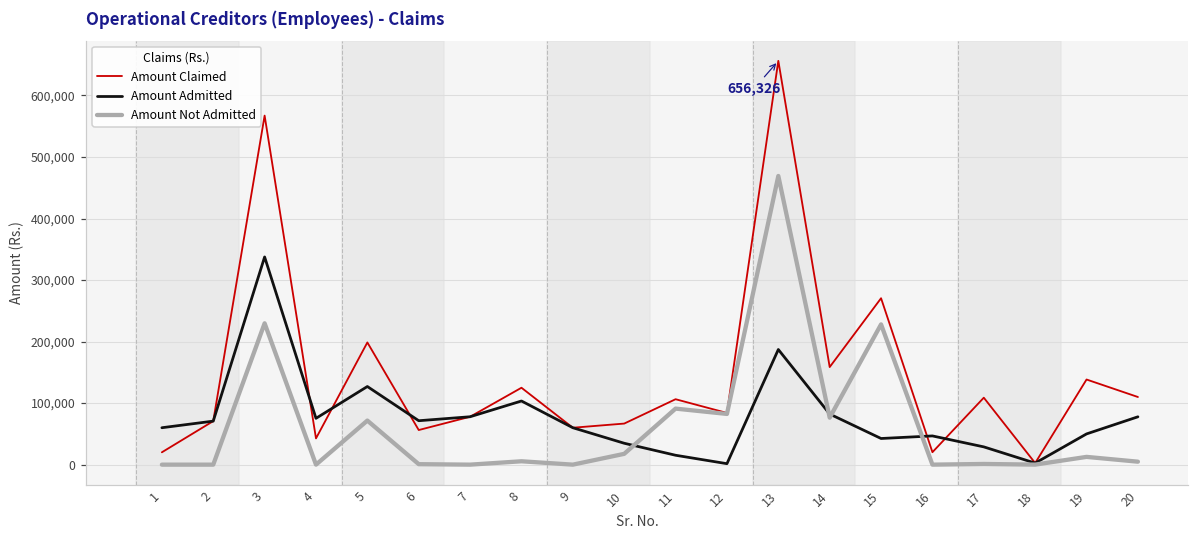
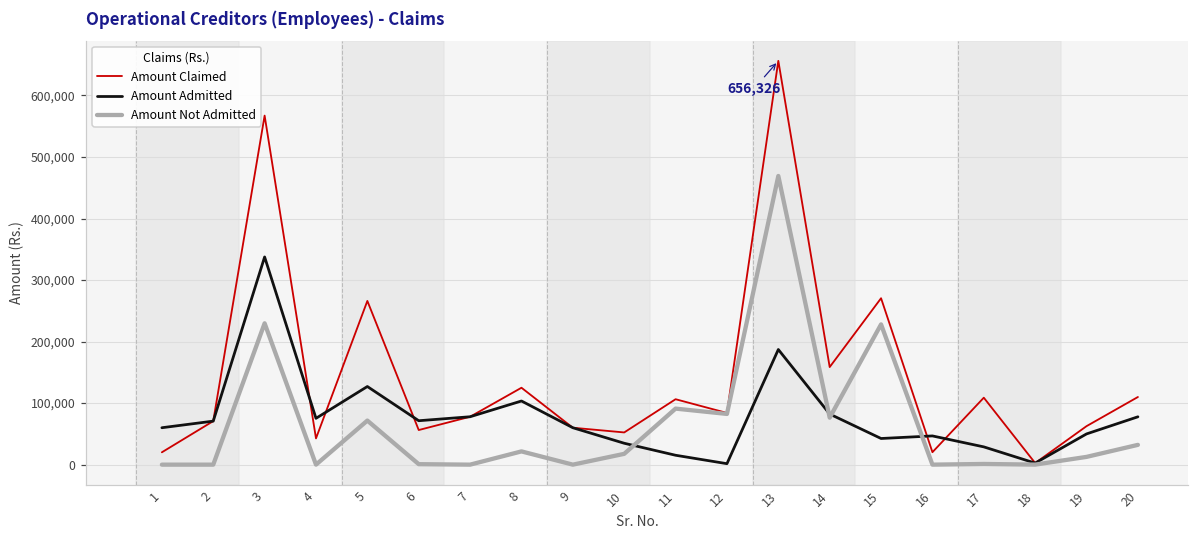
  {
    "Amount Claimed": {
      "1": "20,000",
      "3": "570,000",
      "4": "40,000",
-     "5": "200,000",
+     "5": "270,000",
      "6": "60,000",
      "8": "130,000",
-     "10": "70,000",
+     "10": "50,000",
      "11": "110,000",
      "14": "160,000",
      "15": "270,000",
      "16": "20,000",
      "17": "110,000",
-     "19": "140,000",
+     "19": "60,000",
      "20": "110,000"
    },
    "Amount Admitted": {
      "1": "60,000",
      "3": "340,000",
      "4": "80,000",
      "5": "130,000",
      "6": "70,000",
      "8": "100,000",
      "10": "30,000",
      "11": "20,000",
      "12": "0",
      "13": "190,000",
      "14": "80,000",
      "15": "40,000",
      "16": "50,000",
      "17": "30,000",
      "19": "50,000",
      "20": "80,000"
    },
    "Amount Not Admitted": {
      "1": "0",
      "2": "0",
      "3": "230,000",
      "4": "0",
      "5": "70,000",
      "6": "0",
      "7": "0",
-     "8": "10,000",
+     "8": "20,000",
      "9": "0",
      "10": "20,000",
      "11": "90,000",
      "13": "470,000",
      "14": "80,000",
      "15": "230,000",
      "16": "0",
      "17": "0",
      "19": "10,000",
-     "20": "0"
+     "20": "30,000"
    }
  }
